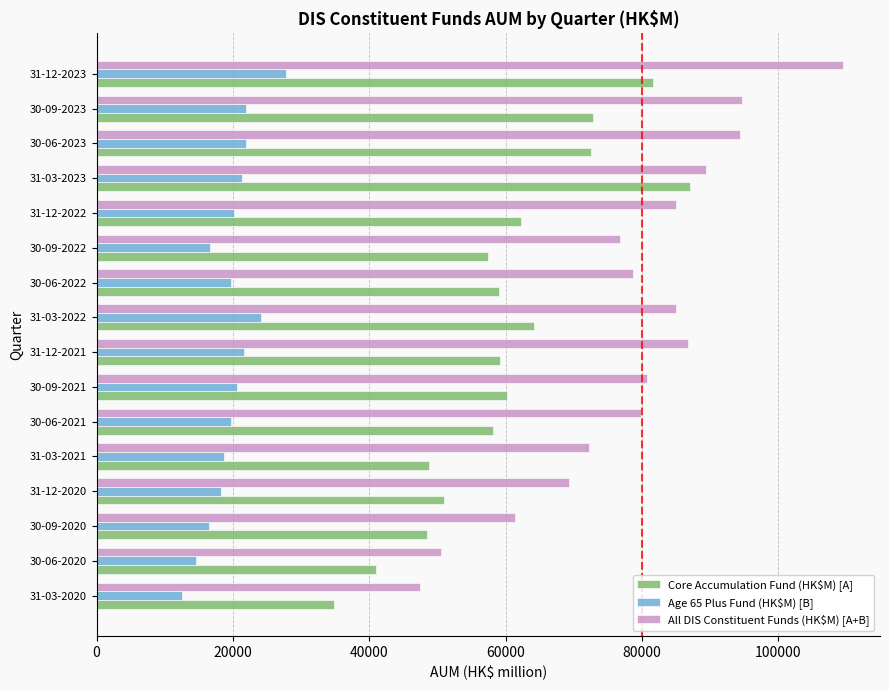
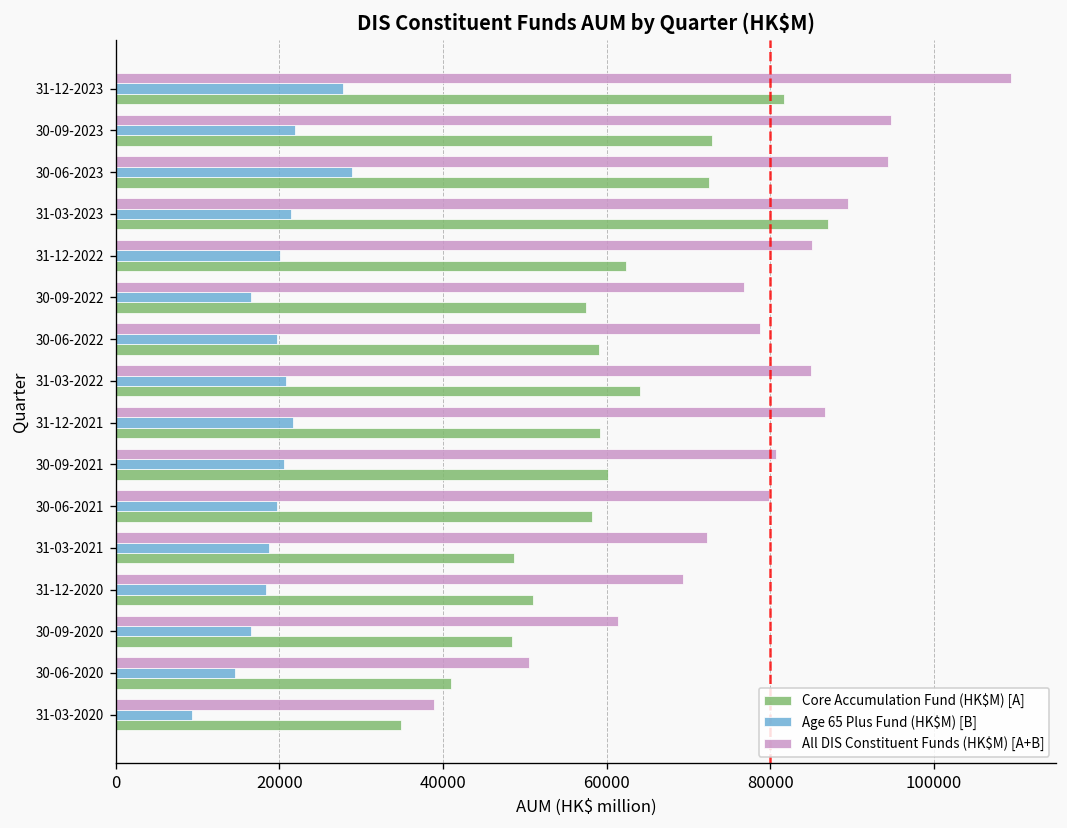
  {
    "Core Accumulation Fund (HK$M) [A]": {
      "31-12-2023": 82000,
      "30-09-2023": 73000,
      "30-06-2023": 72000,
      "31-03-2023": 87000,
      "31-12-2022": 62000,
      "30-09-2022": 57000,
      "30-06-2022": 59000,
      "31-03-2022": 64000,
      "31-12-2021": 59000,
      "30-09-2021": 60000,
      "30-06-2021": 58000,
      "31-03-2021": 49000,
      "31-12-2020": 51000,
      "30-09-2020": 48000,
      "30-06-2020": 41000,
      "31-03-2020": 35000
    },
    "Age 65 Plus Fund (HK$M) [B]": {
      "31-12-2023": 28000,
      "30-09-2023": 22000,
-     "30-06-2023": 22000,
+     "30-06-2023": 29000,
      "31-03-2023": 21000,
      "31-12-2022": 20000,
      "30-09-2022": 17000,
      "30-06-2022": 20000,
-     "31-03-2022": 24000,
+     "31-03-2022": 21000,
      "31-12-2021": 22000,
      "30-09-2021": 21000,
      "30-06-2021": 20000,
      "31-03-2021": 19000,
      "31-12-2020": 18000,
      "30-09-2020": 16000,
      "30-06-2020": 15000,
-     "31-03-2020": 13000
+     "31-03-2020": 9000
    },
    "All DIS Constituent Funds (HK$M) [A+B]": {
      "31-12-2023": 109000,
      "30-09-2023": 95000,
      "30-06-2023": 94000,
      "31-03-2023": 89000,
      "31-12-2022": 85000,
      "30-09-2022": 77000,
      "30-06-2022": 79000,
      "31-03-2022": 85000,
      "31-12-2021": 87000,
      "30-09-2021": 81000,
      "30-06-2021": 80000,
      "31-03-2021": 72000,
      "31-12-2020": 69000,
      "30-09-2020": 61000,
      "30-06-2020": 51000,
-     "31-03-2020": 47000
+     "31-03-2020": 39000
    }
  }
